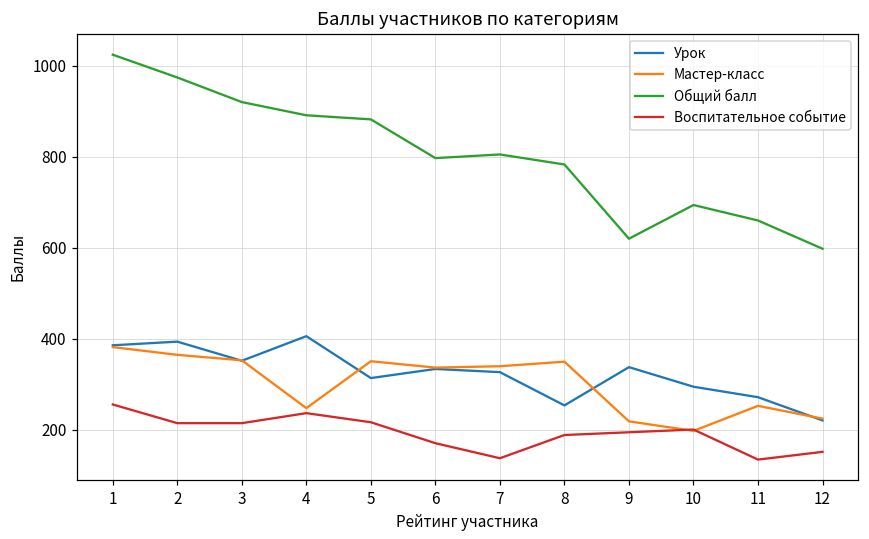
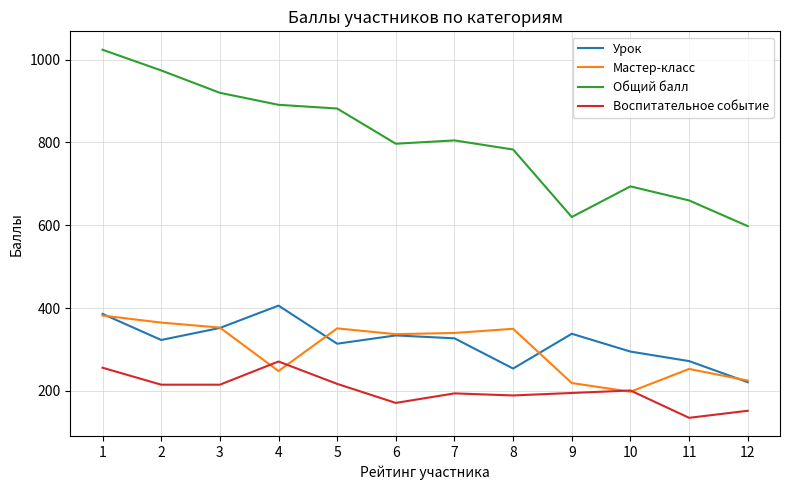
  {
    "Урок": {
-     "2": 390,
+     "2": 320,
      "4": 410,
      "5": 310,
      "7": 330,
      "8": 250,
      "9": 340,
      "10": 300,
      "11": 270
    },
    "Мастер-класс": {
      "2": 370,
      "4": 250,
      "5": 350,
      "7": 340,
      "8": 350,
      "9": 220,
      "11": 250
    },
    "Общий балл": {
      "1": 1020,
      "2": 970,
      "3": 920,
      "4": 890,
      "5": 880,
      "6": 800,
      "7": 810,
      "8": 780,
      "9": 620,
      "10": 690,
      "11": 660,
      "12": 600
    },
    "Воспитательное событие": {
      "1": 260,
      "2": 220,
      "3": 220,
-     "4": 240,
+     "4": 270,
      "5": 220,
      "6": 170,
-     "7": 140,
+     "7": 190,
      "8": 190,
      "9": 200,
      "11": 140,
      "12": 150
    }
  }
